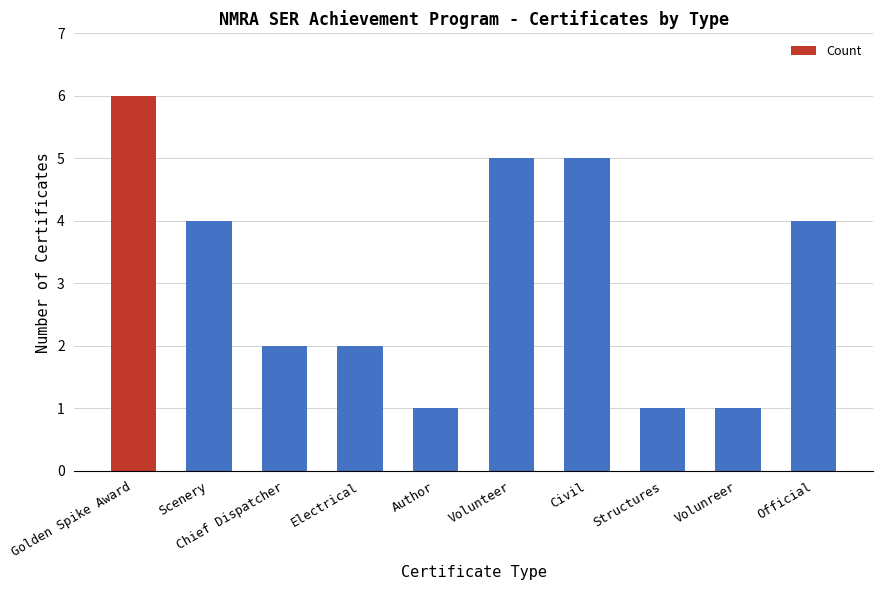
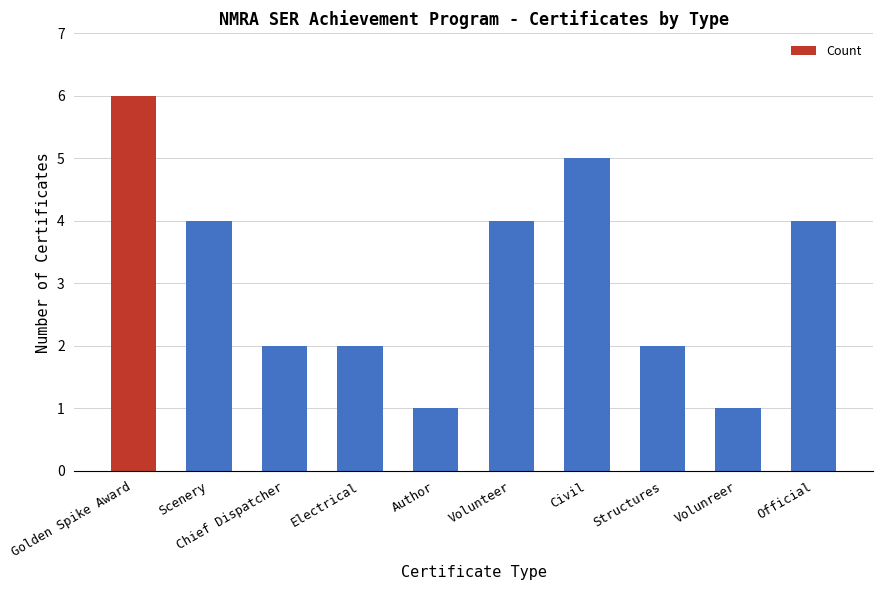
  {
    "Golden Spike Award": 6,
    "Scenery": 4,
    "Chief Dispatcher": 2,
    "Electrical": 2,
    "Author": 1,
-   "Volunteer": 5,
+   "Volunteer": 4,
    "Civil": 5,
-   "Structures": 1,
+   "Structures": 2,
    "Volunreer": 1,
    "Official": 4
  }
